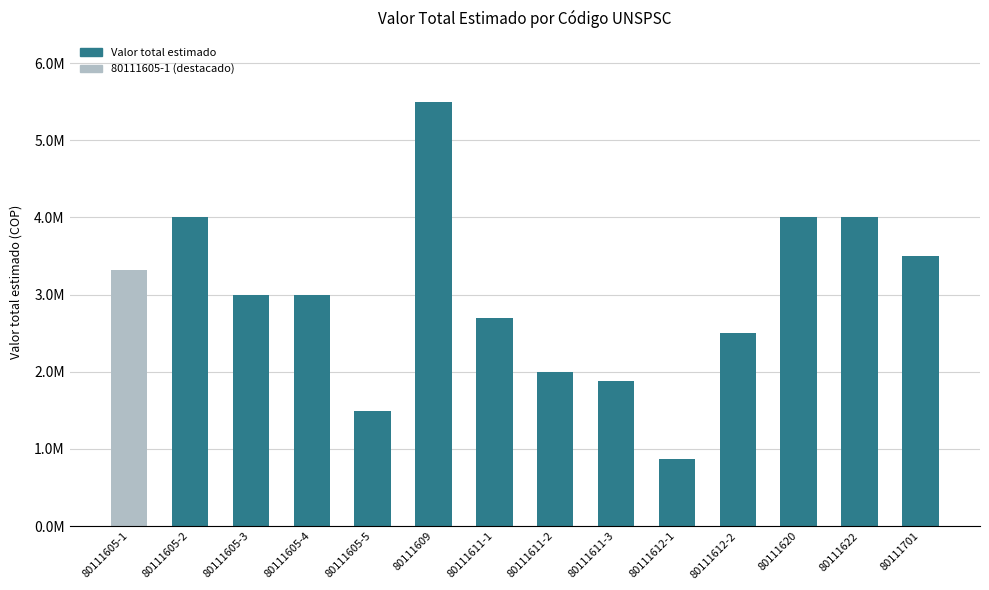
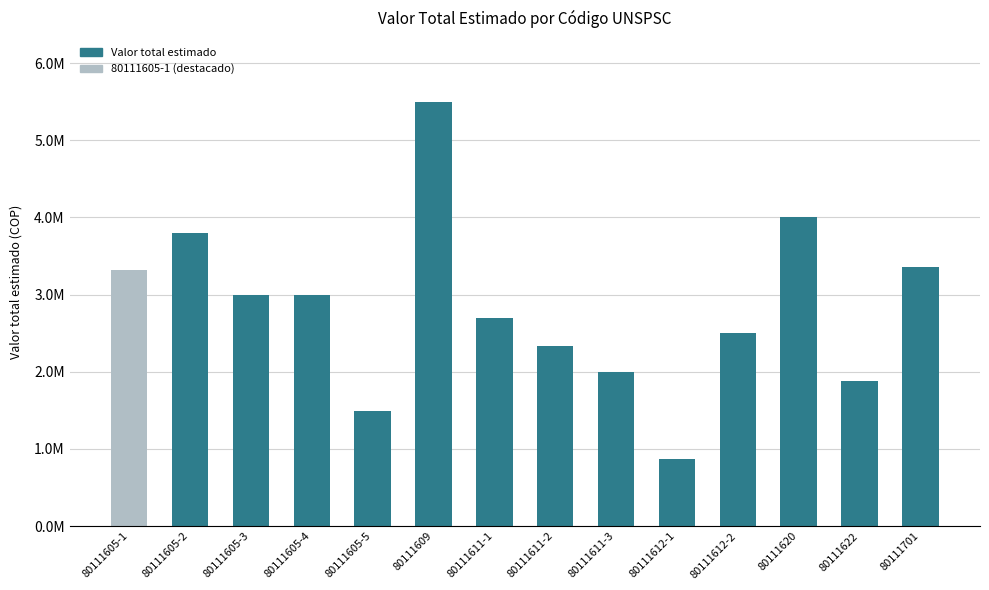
  {
    "80111605-1": 3300000,
-   "80111605-2": 4000000,
+   "80111605-2": 3800000,
    "80111605-3": 3000000,
    "80111605-4": 3000000,
    "80111605-5": 1500000,
    "80111609": 5500000,
    "80111611-1": 2700000,
-   "80111611-2": 2000000,
-   "80111611-3": 1900000,
+   "80111611-2": 2300000,
+   "80111611-3": 2000000,
    "80111612-1": 900000,
    "80111612-2": 2500000,
    "80111620": 4000000,
-   "80111622": 4000000,
-   "80111701": 3500000
+   "80111622": 1900000,
+   "80111701": 3400000
  }
